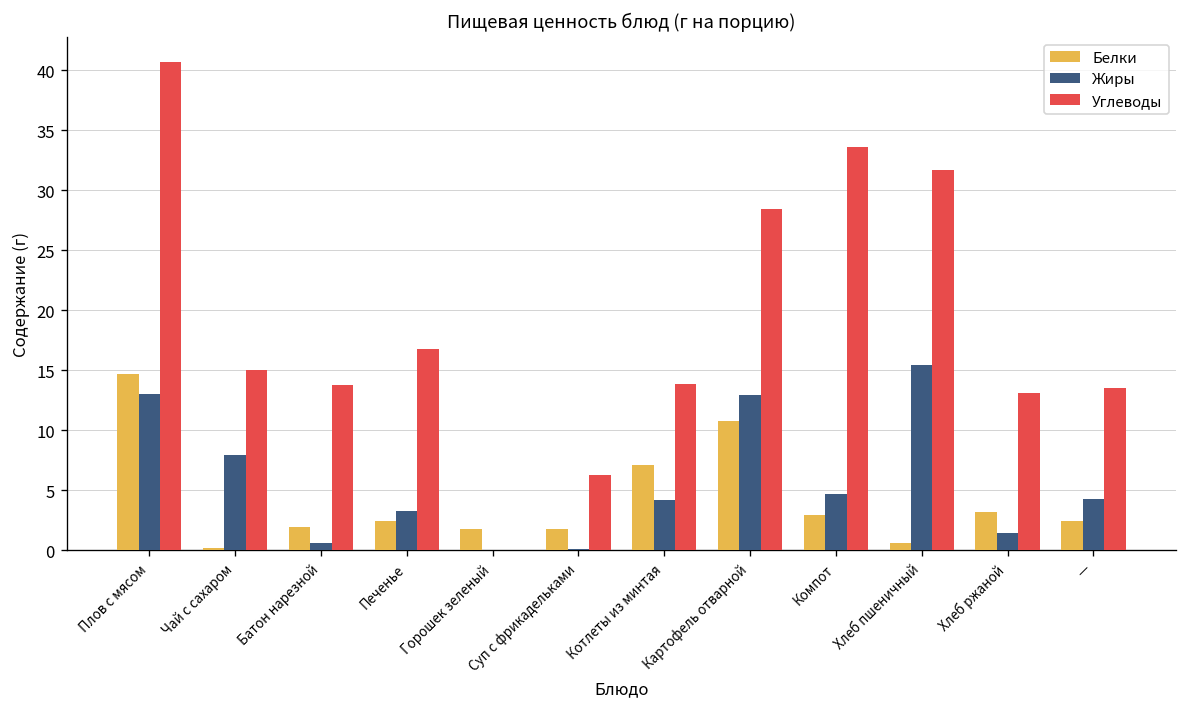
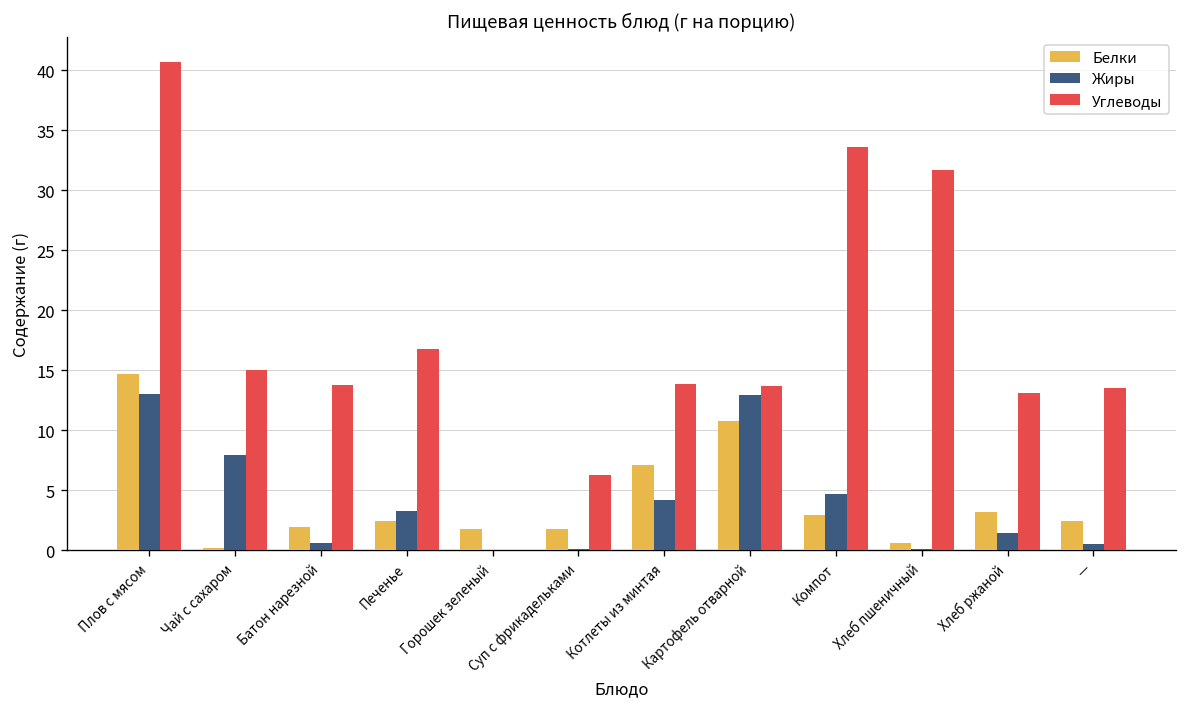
  {
    "Белки": {
      "Плов с мясом": 15,
      "Батон нарезной": 2,
      "Печенье": 2,
      "Горошек зеленый": 2,
      "Суп с фрикадельками": 2,
      "Котлеты из минтая": 7,
      "Картофель отварной": 11,
      "Компот": 3,
      "Хлеб пшеничный": 1,
      "Хлеб ржаной": 3,
      "—": 2
    },
    "Жиры": {
      "Плов с мясом": 13,
      "Чай с сахаром": 8,
      "Батон нарезной": 1,
      "Печенье": 3,
      "Горошек зеленый": 0,
      "Котлеты из минтая": 4,
      "Картофель отварной": 13,
      "Компот": 5,
-     "Хлеб пшеничный": 15,
+     "Хлеб пшеничный": 0,
      "Хлеб ржаной": 1,
-     "—": 4
+     "—": 1
    },
    "Углеводы": {
      "Плов с мясом": 41,
      "Чай с сахаром": 15,
      "Батон нарезной": 14,
      "Печенье": 17,
      "Горошек зеленый": 0,
      "Суп с фрикадельками": 6,
      "Котлеты из минтая": 14,
-     "Картофель отварной": 28,
+     "Картофель отварной": 14,
      "Компот": 34,
      "Хлеб пшеничный": 32,
      "Хлеб ржаной": 13,
      "—": 14
    }
  }
